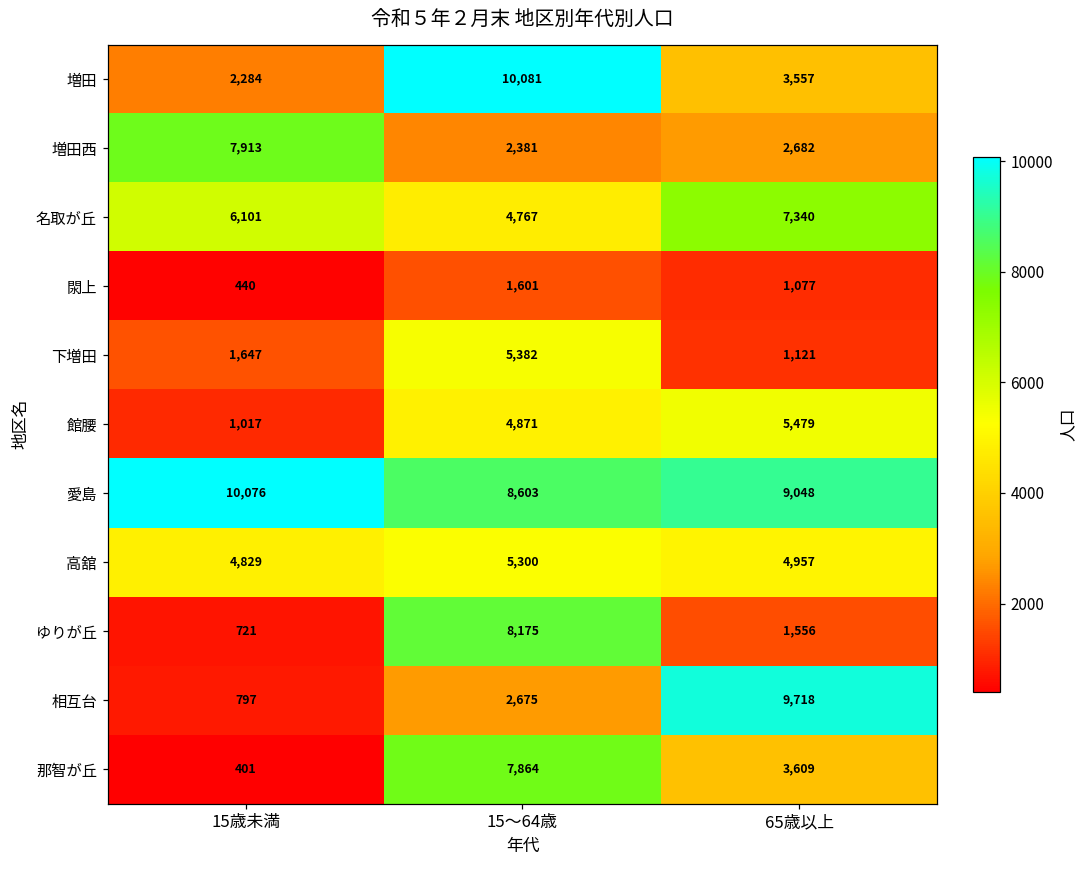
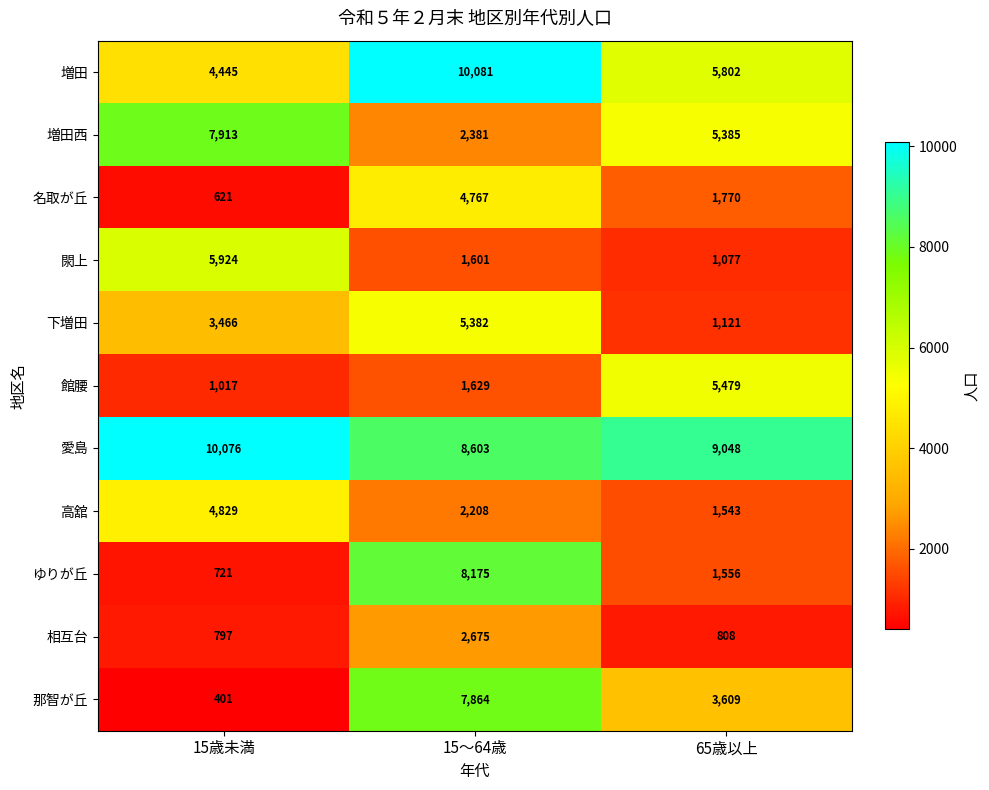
  {
    "増田": {
-     "15歳未満": "2,284",
+     "15歳未満": "4,445",
      "15～64歳": "10,081",
-     "65歳以上": "3,557"
+     "65歳以上": "5,802"
    },
    "増田西": {
      "15歳未満": "7,913",
      "15～64歳": "2,381",
-     "65歳以上": "2,682"
+     "65歳以上": "5,385"
    },
    "名取が丘": {
-     "15歳未満": "6,101",
+     "15歳未満": "621",
      "15～64歳": "4,767",
-     "65歳以上": "7,340"
+     "65歳以上": "1,770"
    },
    "閖上": {
-     "15歳未満": "440",
+     "15歳未満": "5,924",
      "15～64歳": "1,601",
      "65歳以上": "1,077"
    },
    "下増田": {
-     "15歳未満": "1,647",
+     "15歳未満": "3,466",
      "15～64歳": "5,382",
      "65歳以上": "1,121"
    },
    "館腰": {
      "15歳未満": "1,017",
-     "15～64歳": "4,871",
+     "15～64歳": "1,629",
      "65歳以上": "5,479"
    },
    "愛島": {
      "15歳未満": "10,076",
      "15～64歳": "8,603",
      "65歳以上": "9,048"
    },
    "高舘": {
      "15歳未満": "4,829",
-     "15～64歳": "5,300",
-     "65歳以上": "4,957"
+     "15～64歳": "2,208",
+     "65歳以上": "1,543"
    },
    "ゆりが丘": {
      "15歳未満": "721",
      "15～64歳": "8,175",
      "65歳以上": "1,556"
    },
    "相互台": {
      "15歳未満": "797",
      "15～64歳": "2,675",
-     "65歳以上": "9,718"
+     "65歳以上": "808"
    },
    "那智が丘": {
      "15歳未満": "401",
      "15～64歳": "7,864",
      "65歳以上": "3,609"
    }
  }
